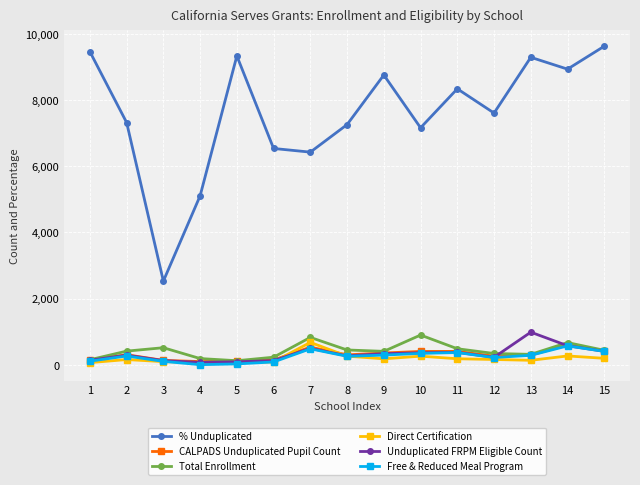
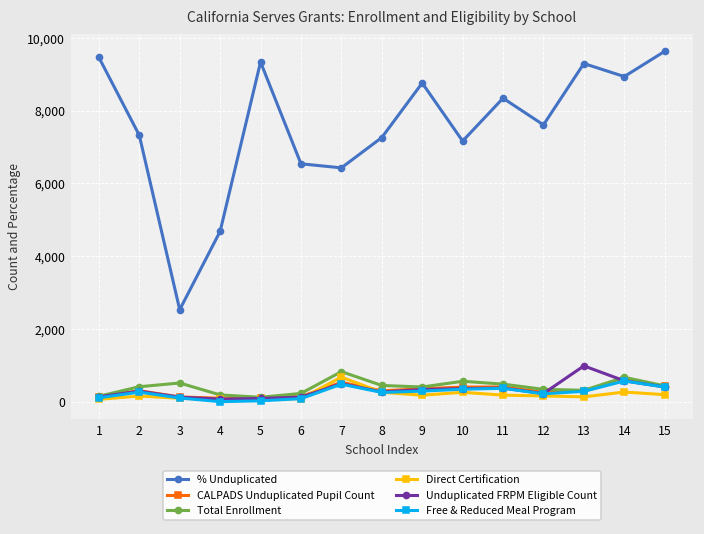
  {
    "% Unduplicated": {
      "1": "9,500",
      "2": "7,300",
      "3": "2,500",
-     "4": "5,100",
+     "4": "4,700",
      "5": "9,300",
      "6": "6,500",
      "7": "6,400",
      "8": "7,300",
      "9": "8,800",
      "10": "7,200",
      "11": "8,300",
      "12": "7,600",
      "13": "9,300",
      "14": "8,900",
      "15": "9,600"
    },
    "Total Enrollment": {
      "2": "400",
      "3": "500",
      "4": "200",
      "6": "200",
      "7": "800",
      "8": "400",
-     "10": "900",
+     "10": "600",
      "11": "500",
      "12": "300"
    },
    "Direct Certification": {
      "2": "200",
      "7": "700",
      "9": "200",
      "10": "300",
      "11": "200",
      "13": "100",
      "14": "300",
      "15": "200"
    },
    "Unduplicated FRPM Eligible Count": {
      "13": "1,000"
    }
  }
